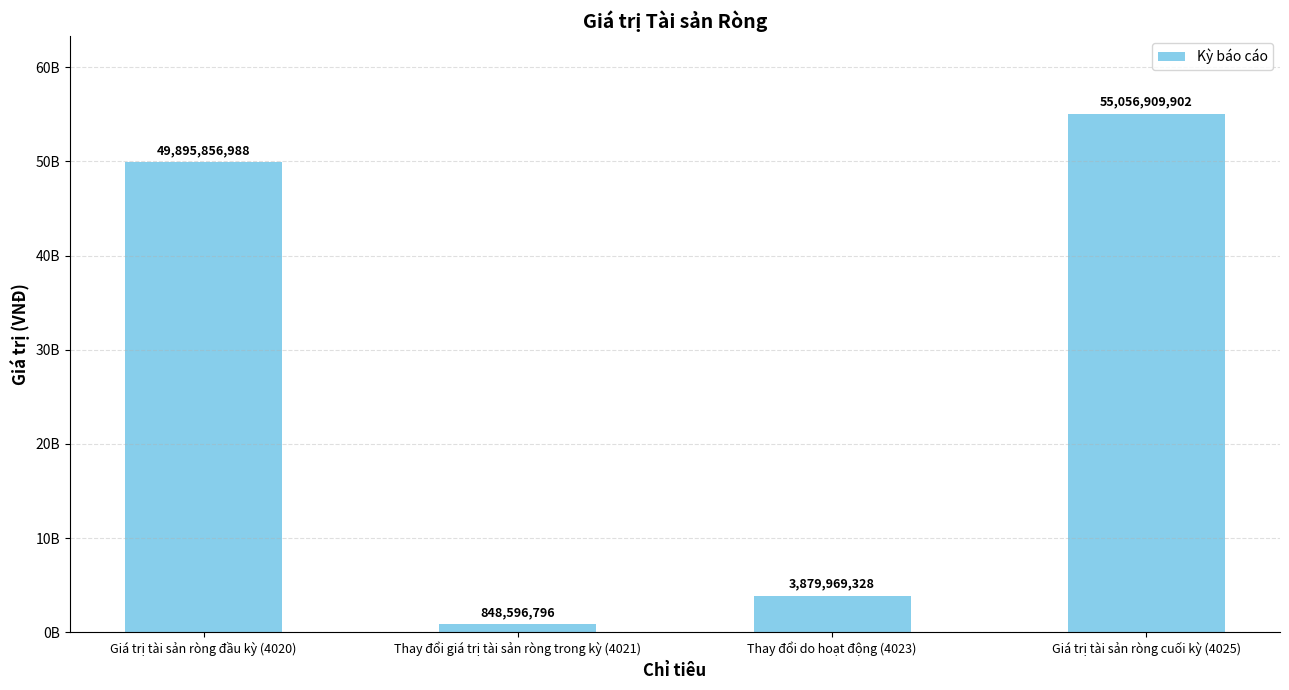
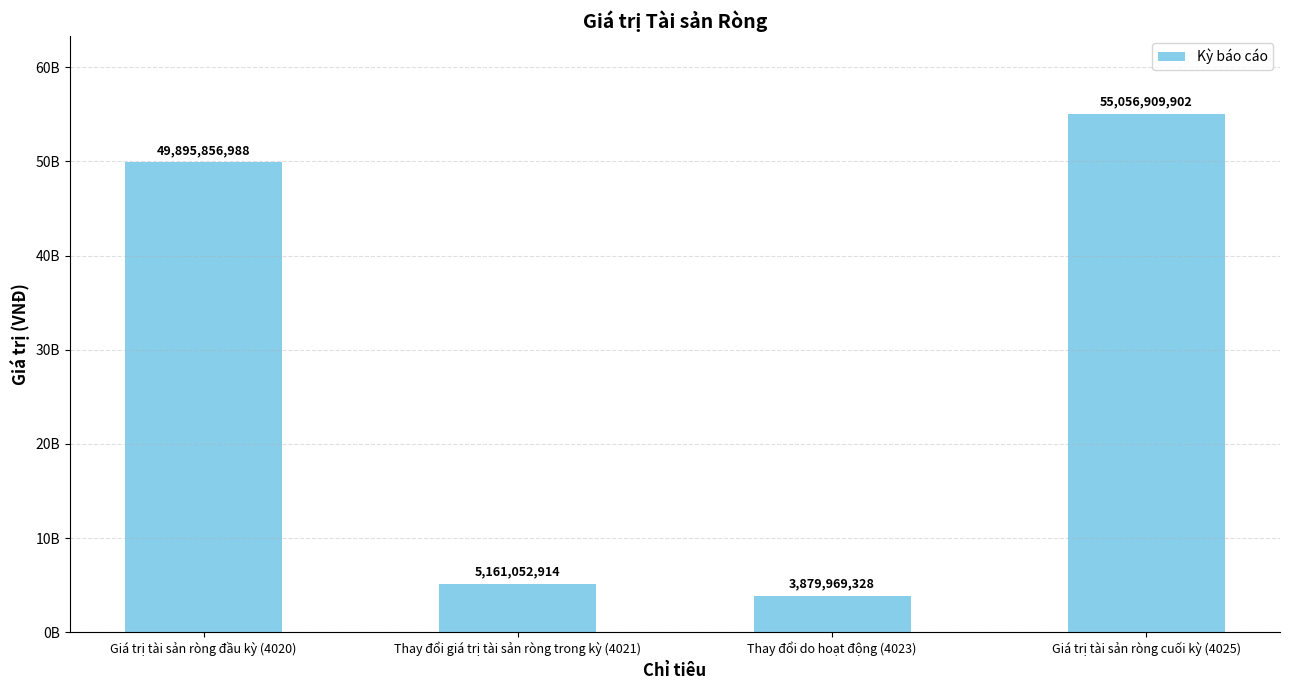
  {
    "Giá trị tài sản ròng đầu kỳ (4020)": "49,895,856,988",
-   "Thay đổi giá trị tài sản ròng trong kỳ (4021)": "848,596,796",
+   "Thay đổi giá trị tài sản ròng trong kỳ (4021)": "5,161,052,914",
    "Thay đổi do hoạt động (4023)": "3,879,969,328",
    "Giá trị tài sản ròng cuối kỳ (4025)": "55,056,909,902"
  }
